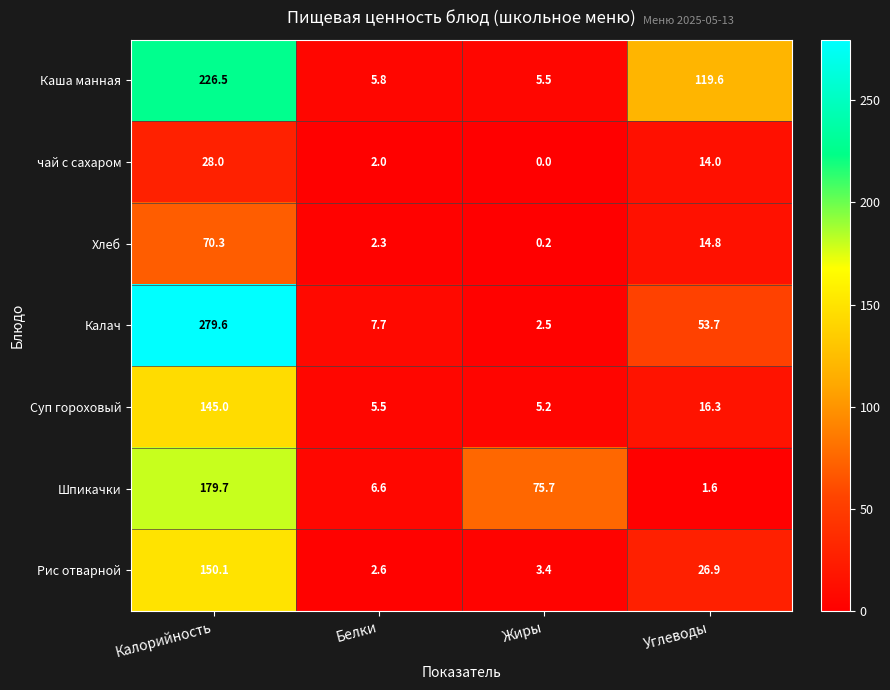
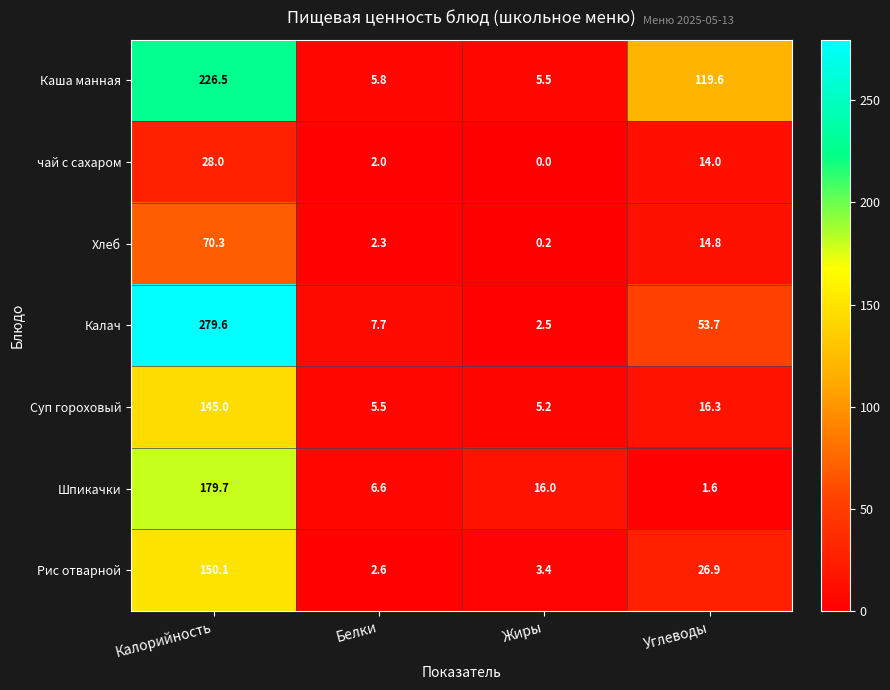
  {
    "Каша манная": {
      "Калорийность": 226.5,
      "Белки": 5.8,
      "Жиры": 5.5,
      "Углеводы": 119.6
    },
    "чай с сахаром": {
      "Калорийность": 28.0,
      "Белки": 2.0,
      "Жиры": 0.0,
      "Углеводы": 14.0
    },
    "Хлеб": {
      "Калорийность": 70.3,
      "Белки": 2.3,
      "Жиры": 0.2,
      "Углеводы": 14.8
    },
    "Калач": {
      "Калорийность": 279.6,
      "Белки": 7.7,
      "Жиры": 2.5,
      "Углеводы": 53.7
    },
    "Суп гороховый": {
      "Калорийность": 145.0,
      "Белки": 5.5,
      "Жиры": 5.2,
      "Углеводы": 16.3
    },
    "Шпикачки": {
      "Калорийность": 179.7,
      "Белки": 6.6,
-     "Жиры": 75.7,
+     "Жиры": 16.0,
      "Углеводы": 1.6
    },
    "Рис отварной": {
      "Калорийность": 150.1,
      "Белки": 2.6,
      "Жиры": 3.4,
      "Углеводы": 26.9
    }
  }
